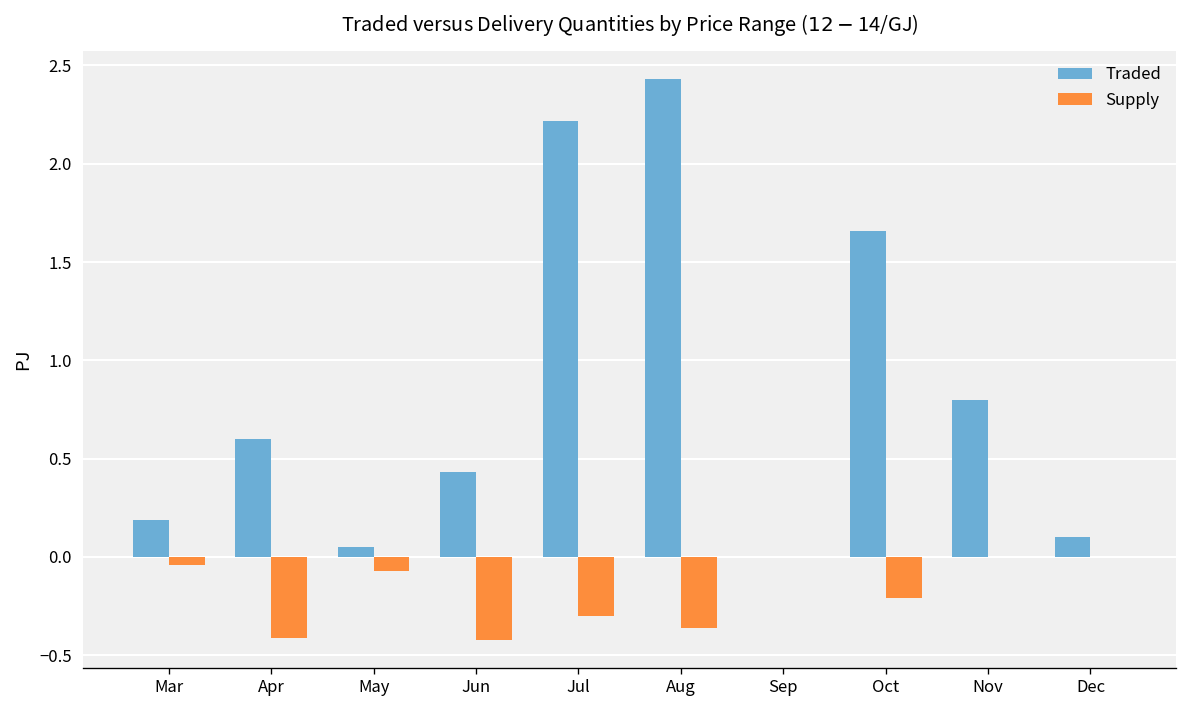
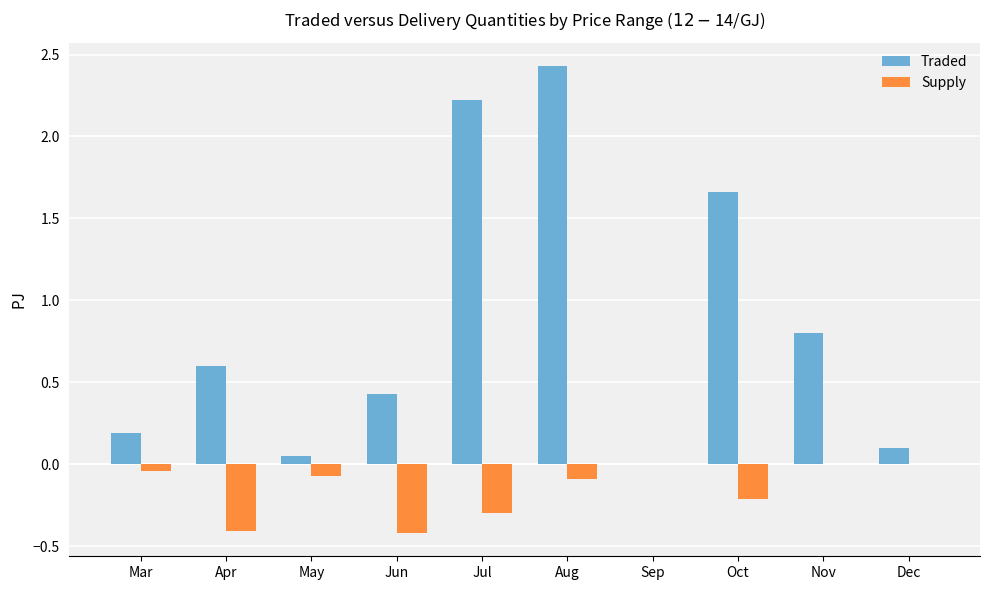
  {
    "Traded": {
      "Mar": 0.19,
      "Apr": 0.60,
      "May": 0.05,
      "Jun": 0.43,
      "Jul": 2.22,
      "Aug": 2.43,
      "Sep": 0.00,
      "Oct": 1.66,
      "Nov": 0.80,
      "Dec": 0.10
    },
    "Supply": {
      "Mar": -0.04,
      "Apr": -0.41,
      "May": -0.07,
      "Jun": -0.42,
      "Jul": -0.30,
-     "Aug": -0.36,
+     "Aug": -0.09,
      "Sep": 0.00,
      "Oct": -0.21,
      "Nov": 0.00,
      "Dec": 0.00
    }
  }
